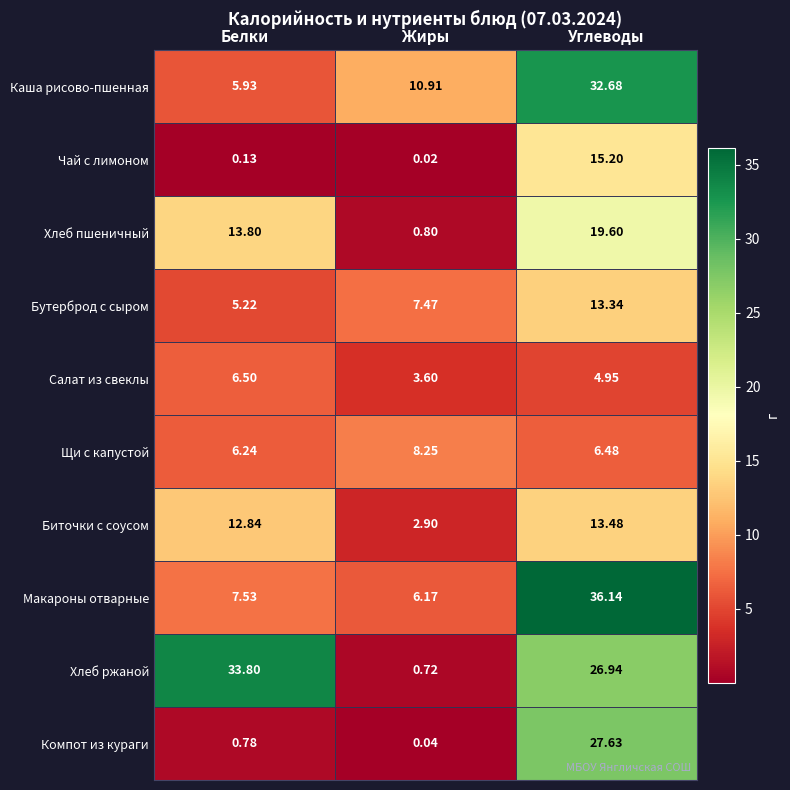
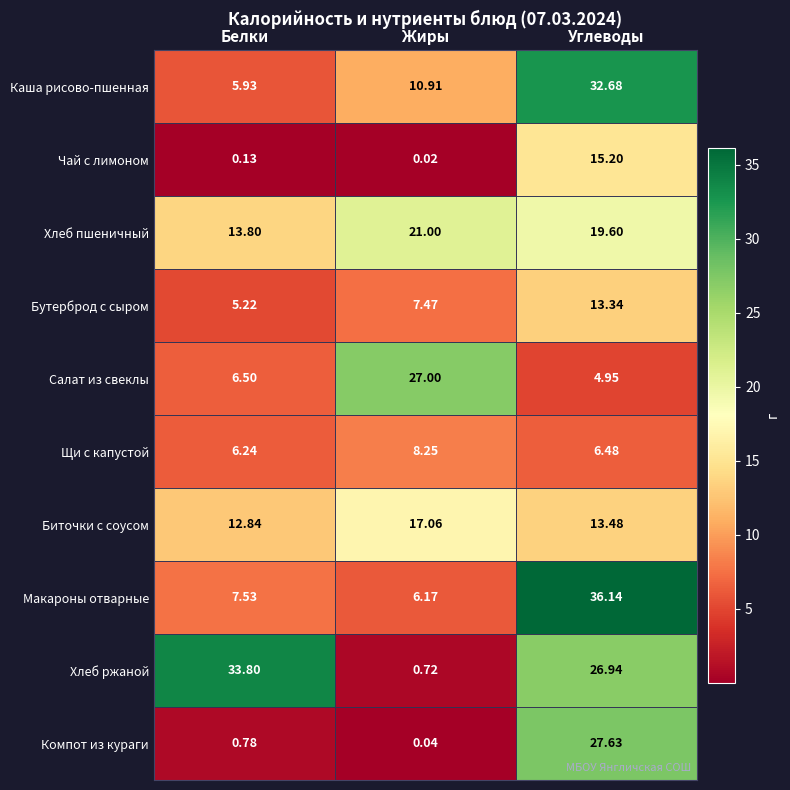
  {
    "Каша рисово-пшенная": {
      "Белки": 5.93,
      "Жиры": 10.91,
      "Углеводы": 32.68
    },
    "Чай с лимоном": {
      "Белки": 0.13,
      "Жиры": 0.02,
      "Углеводы": 15.20
    },
    "Хлеб пшеничный": {
      "Белки": 13.80,
-     "Жиры": 0.80,
+     "Жиры": 21.00,
      "Углеводы": 19.60
    },
    "Бутерброд с сыром": {
      "Белки": 5.22,
      "Жиры": 7.47,
      "Углеводы": 13.34
    },
    "Салат из свеклы": {
      "Белки": 6.50,
-     "Жиры": 3.60,
+     "Жиры": 27.00,
      "Углеводы": 4.95
    },
    "Щи с капустой": {
      "Белки": 6.24,
      "Жиры": 8.25,
      "Углеводы": 6.48
    },
    "Биточки с соусом": {
      "Белки": 12.84,
-     "Жиры": 2.90,
+     "Жиры": 17.06,
      "Углеводы": 13.48
    },
    "Макароны отварные": {
      "Белки": 7.53,
      "Жиры": 6.17,
      "Углеводы": 36.14
    },
    "Хлеб ржаной": {
      "Белки": 33.80,
      "Жиры": 0.72,
      "Углеводы": 26.94
    },
    "Компот из кураги": {
      "Белки": 0.78,
      "Жиры": 0.04
    }
  }
